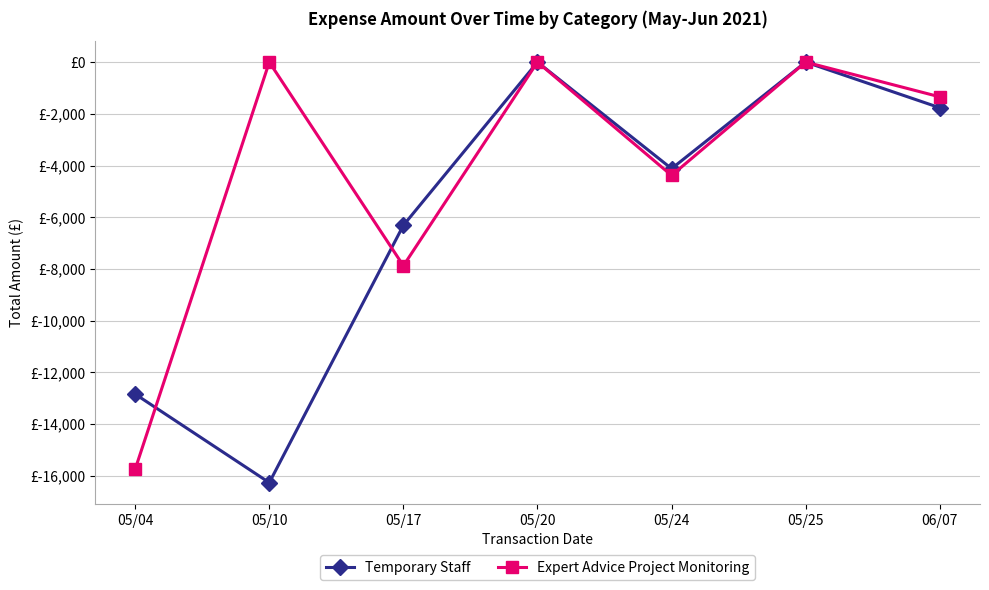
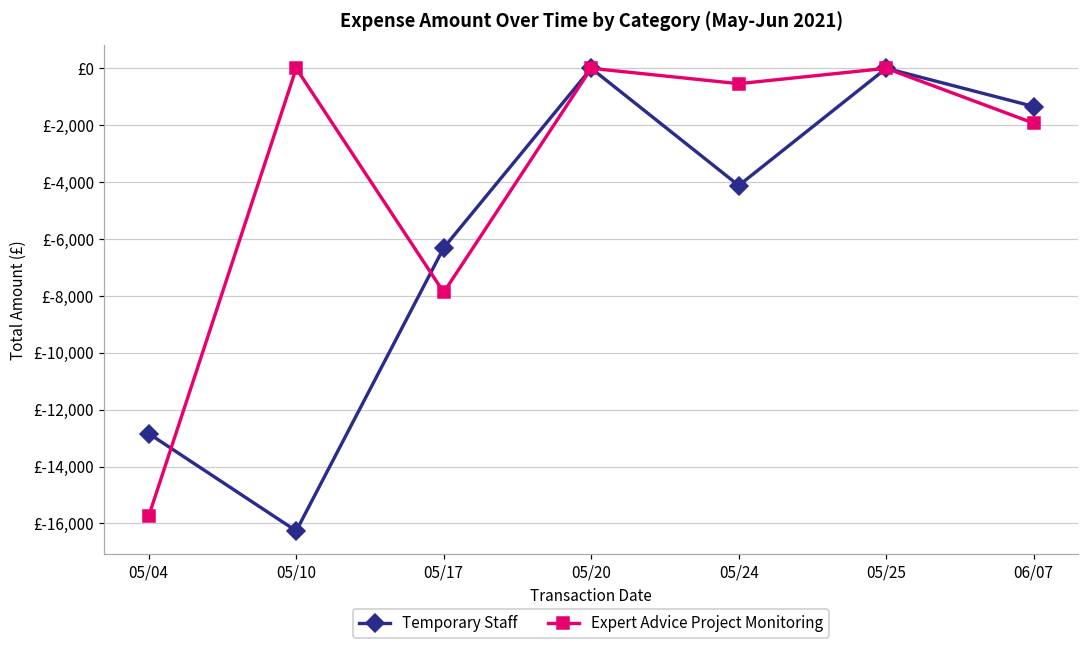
  {
    "Temporary Staff": {
      "05/04": "£-12,800",
      "05/10": "£-16,300",
      "05/17": "£-6,300",
      "05/24": "£-4,100",
-     "06/07": "£-1,800"
+     "06/07": "£-1,300"
    },
    "Expert Advice Project Monitoring": {
      "05/04": "£-15,700",
      "05/10": "£0",
      "05/17": "£-7,900",
-     "05/24": "£-4,400",
-     "06/07": "£-1,300"
+     "05/24": "£-500",
+     "06/07": "£-1,900"
    }
  }
